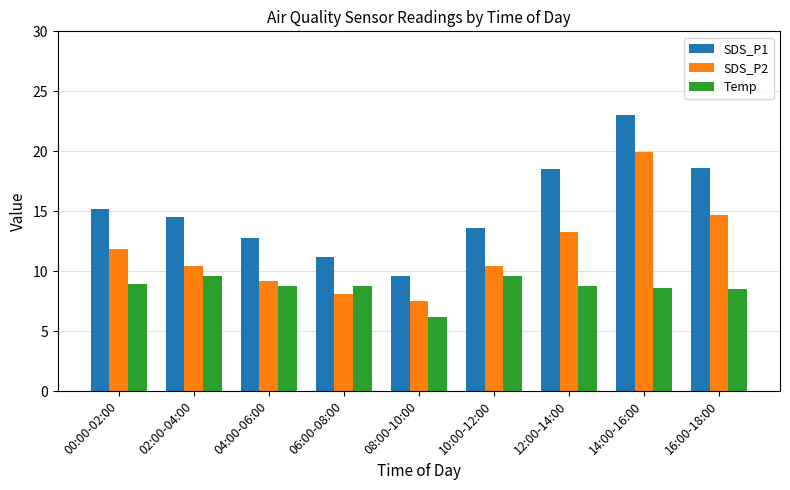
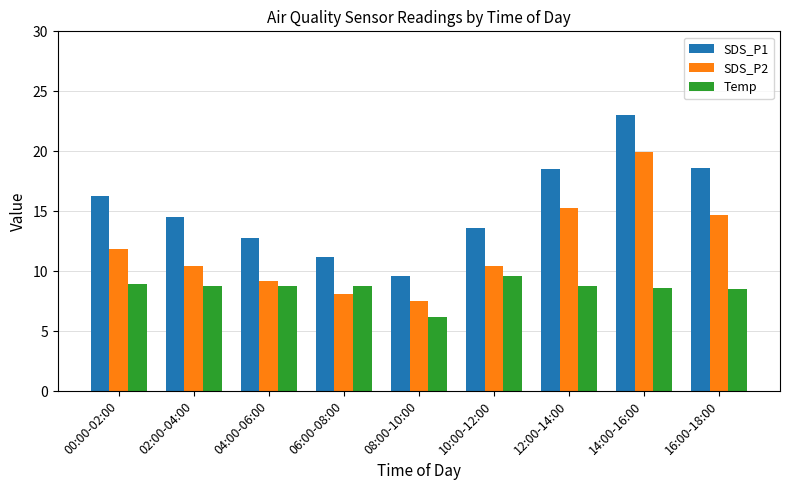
  {
    "SDS_P1": {
-     "00:00-02:00": 15.2,
+     "00:00-02:00": 16.2,
      "02:00-04:00": 14.5,
      "04:00-06:00": 12.8,
      "06:00-08:00": 11.2,
      "08:00-10:00": 9.6,
      "10:00-12:00": 13.6,
      "12:00-14:00": 18.5,
      "14:00-16:00": 23.0,
      "16:00-18:00": 18.6
    },
    "SDS_P2": {
      "00:00-02:00": 11.9,
      "02:00-04:00": 10.4,
      "04:00-06:00": 9.2,
      "06:00-08:00": 8.1,
      "08:00-10:00": 7.6,
      "10:00-12:00": 10.4,
-     "12:00-14:00": 13.3,
+     "12:00-14:00": 15.3,
      "14:00-16:00": 19.9,
      "16:00-18:00": 14.7
    },
    "Temp": {
      "00:00-02:00": 8.9,
-     "02:00-04:00": 9.6,
+     "02:00-04:00": 8.8,
      "04:00-06:00": 8.8,
      "06:00-08:00": 8.8,
      "08:00-10:00": 6.2,
      "10:00-12:00": 9.6,
      "12:00-14:00": 8.8,
      "14:00-16:00": 8.6,
      "16:00-18:00": 8.5
    }
  }
